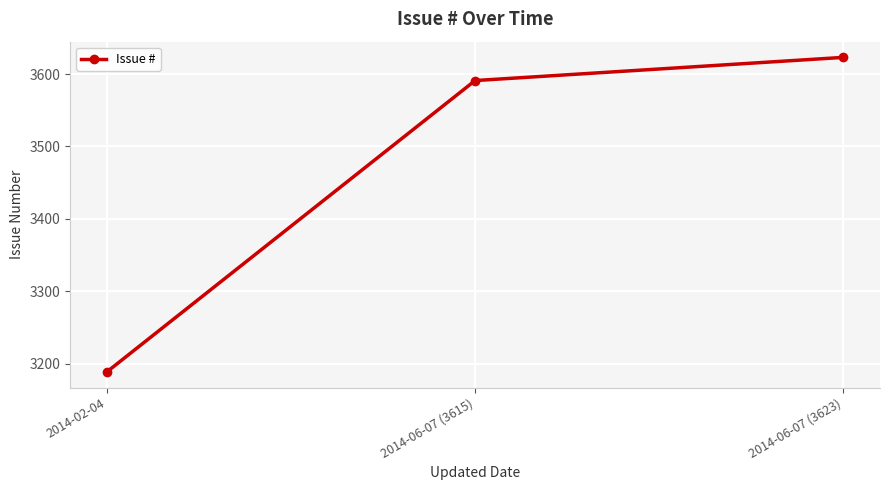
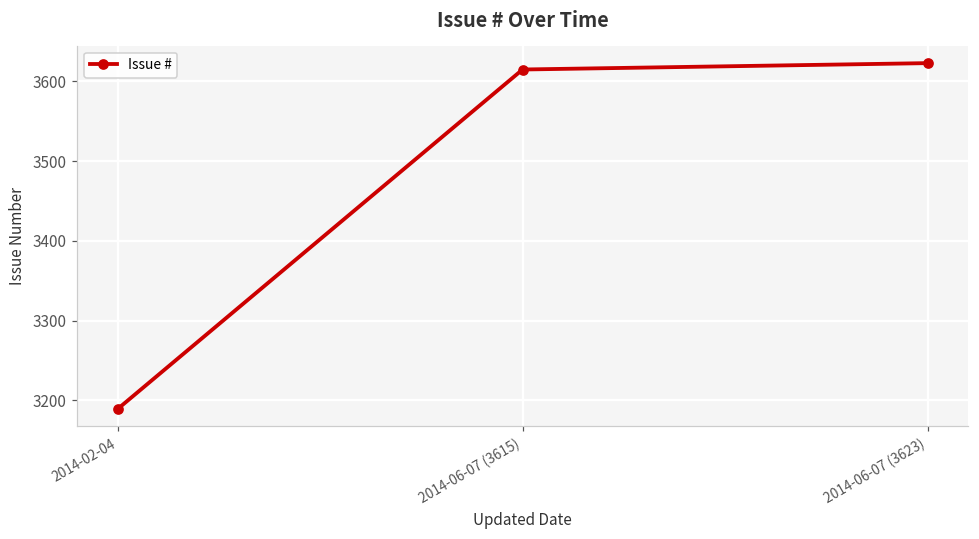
  {
    "2014-02-04": 3190,
-   "2014-06-07 (3615)": 3590,
+   "2014-06-07 (3615)": 3620,
    "2014-06-07 (3623)": 3620
  }
